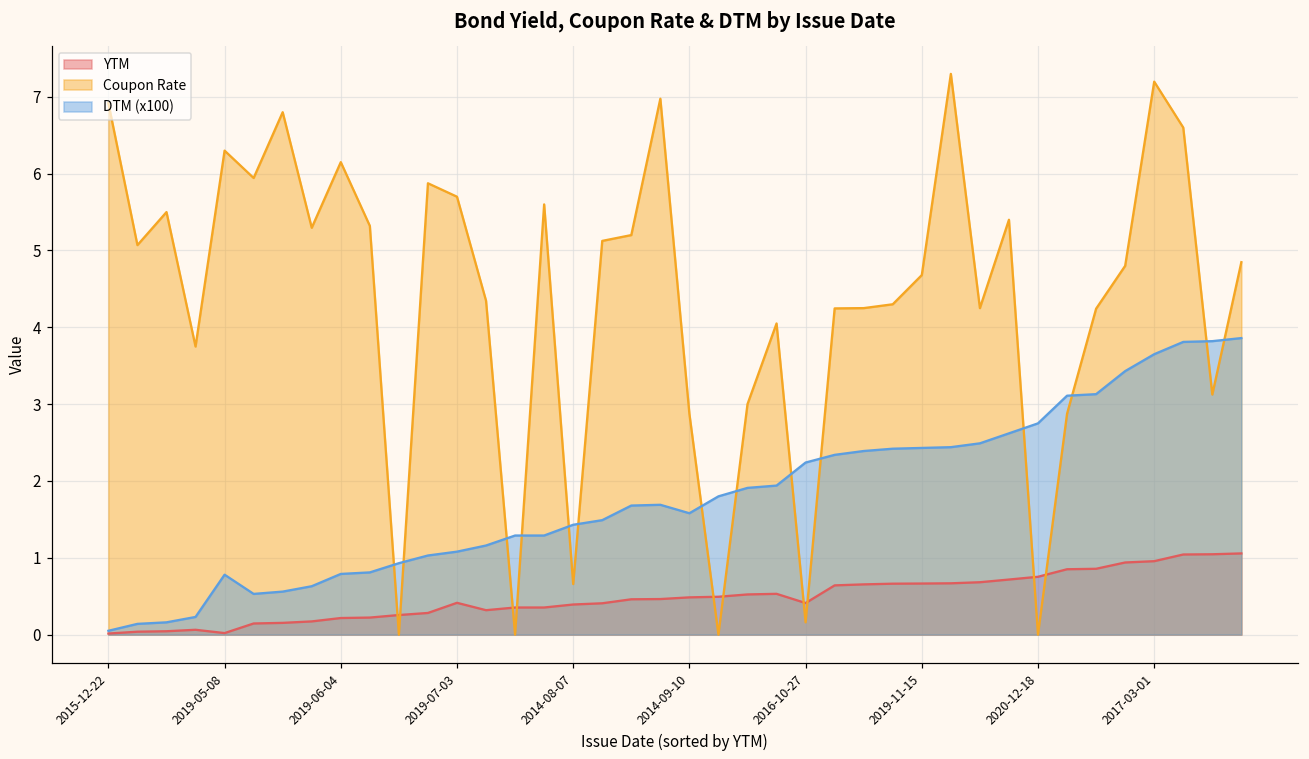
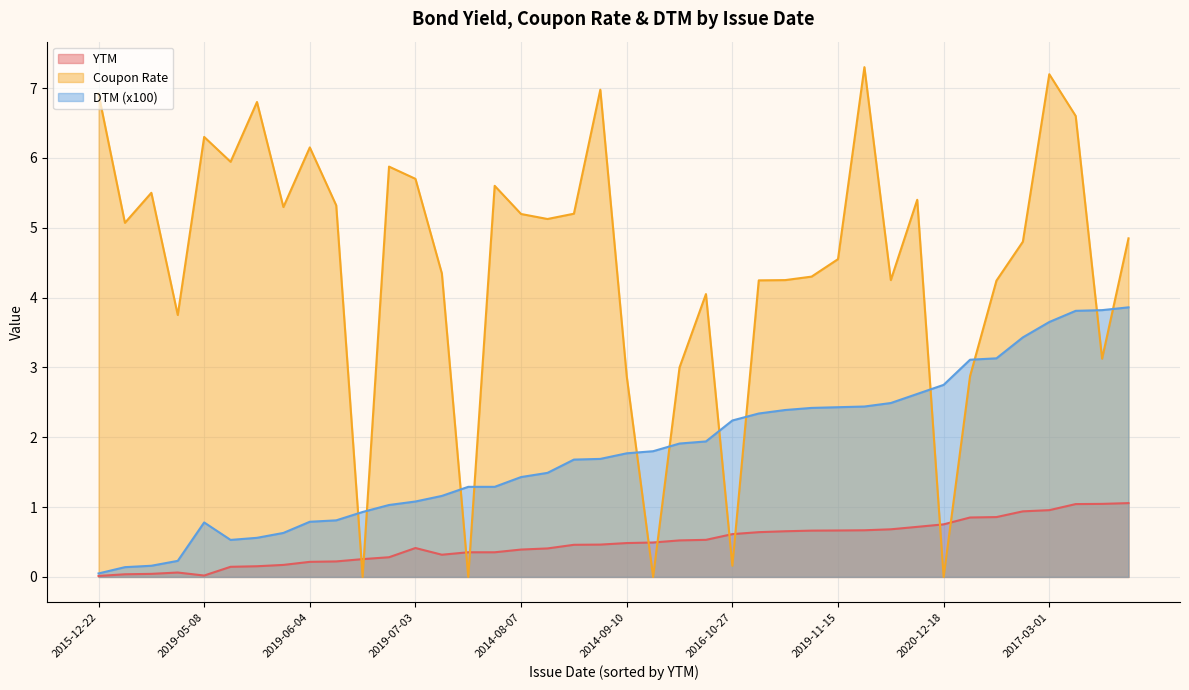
  {
    "YTM": {
      "2015-12-22": 0.0,
      "2019-05-08": 0.0,
      "2019-06-04": 0.2,
      "2019-07-03": 0.4,
      "2014-08-07": 0.4,
      "2014-09-10": 0.5,
-     "2016-10-27": 0.4,
+     "2016-10-27": 0.6,
      "2019-11-15": 0.7,
      "2017-03-01": 1.0
    },
    "Coupon Rate": {
      "2019-05-08": 6.3,
      "2019-06-04": 6.2,
      "2019-07-03": 5.7,
-     "2014-08-07": 0.7,
+     "2014-08-07": 5.2,
      "2014-09-10": 2.9,
      "2016-10-27": 0.2,
-     "2019-11-15": 4.7,
+     "2019-11-15": 4.6,
      "2017-03-01": 7.2
    },
    "DTM (x100)": {
      "2015-12-22": 0.1,
      "2019-05-08": 0.8,
      "2019-06-04": 0.8,
      "2019-07-03": 1.1,
      "2014-08-07": 1.4,
-     "2014-09-10": 1.6,
+     "2014-09-10": 1.8,
      "2016-10-27": 2.2,
      "2019-11-15": 2.4,
      "2017-03-01": 3.7
    }
  }
